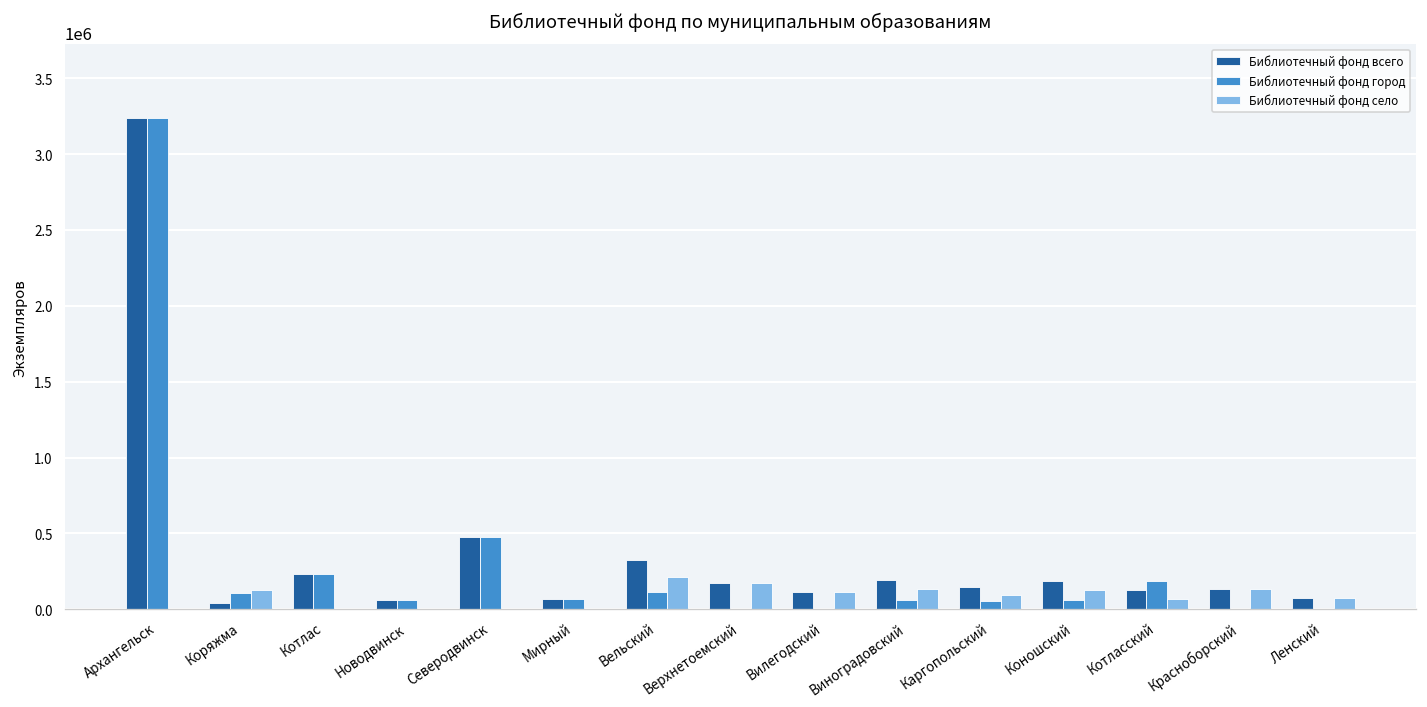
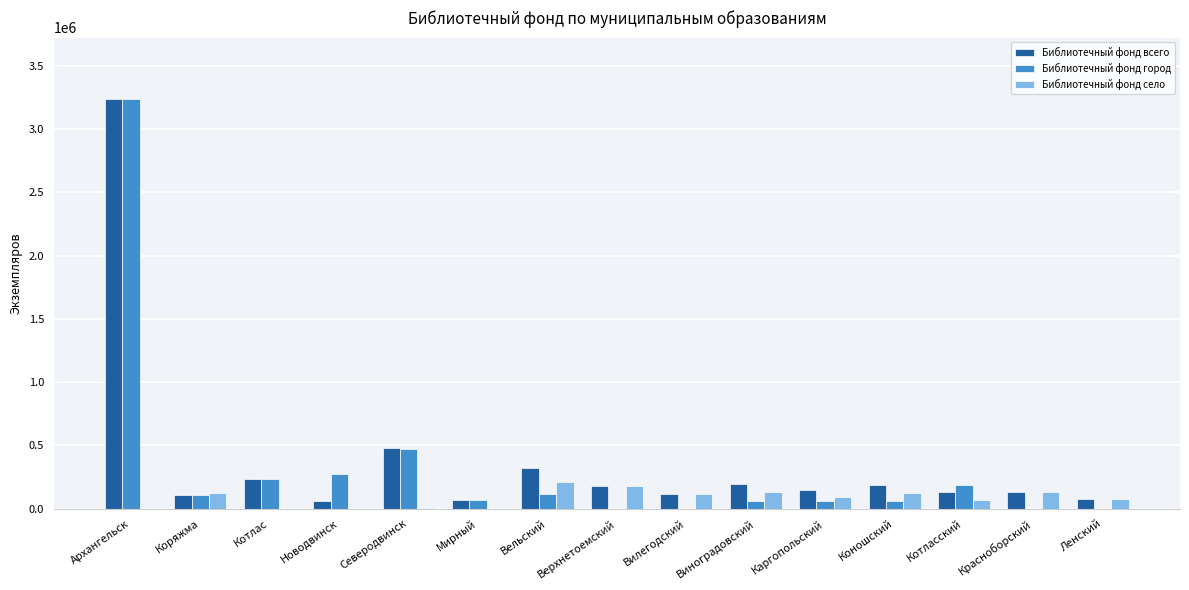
  {
    "Библиотечный фонд всего": {
      "Архангельск": 3240000,
-     "Коряжма": 40000,
+     "Коряжма": 110000,
      "Котлас": 230000,
      "Новодвинск": 60000,
      "Северодвинск": 480000,
      "Мирный": 70000,
      "Вельский": 320000,
      "Верхнетоемский": 180000,
      "Вилегодский": 110000,
      "Виноградовский": 190000,
      "Каргопольский": 150000,
      "Коношский": 180000,
      "Котласский": 130000,
      "Красноборский": 130000,
      "Ленский": 80000
    },
    "Библиотечный фонд город": {
      "Архангельск": 3240000,
      "Коряжма": 110000,
      "Котлас": 230000,
-     "Новодвинск": 60000,
+     "Новодвинск": 280000,
      "Северодвинск": 470000,
      "Мирный": 70000,
      "Вельский": 110000,
      "Верхнетоемский": 0,
      "Вилегодский": 0,
      "Виноградовский": 60000,
      "Каргопольский": 60000,
      "Коношский": 60000,
      "Котласский": 190000,
      "Красноборский": 0,
      "Ленский": 0
    },
    "Библиотечный фонд село": {
      "Архангельск": 0,
      "Коряжма": 130000,
      "Котлас": 0,
      "Новодвинск": 0,
      "Мирный": 0,
      "Вельский": 210000,
      "Верхнетоемский": 180000,
      "Вилегодский": 110000,
      "Виноградовский": 130000,
      "Каргопольский": 90000,
      "Коношский": 130000,
      "Котласский": 70000,
      "Красноборский": 130000,
      "Ленский": 80000
    }
  }
